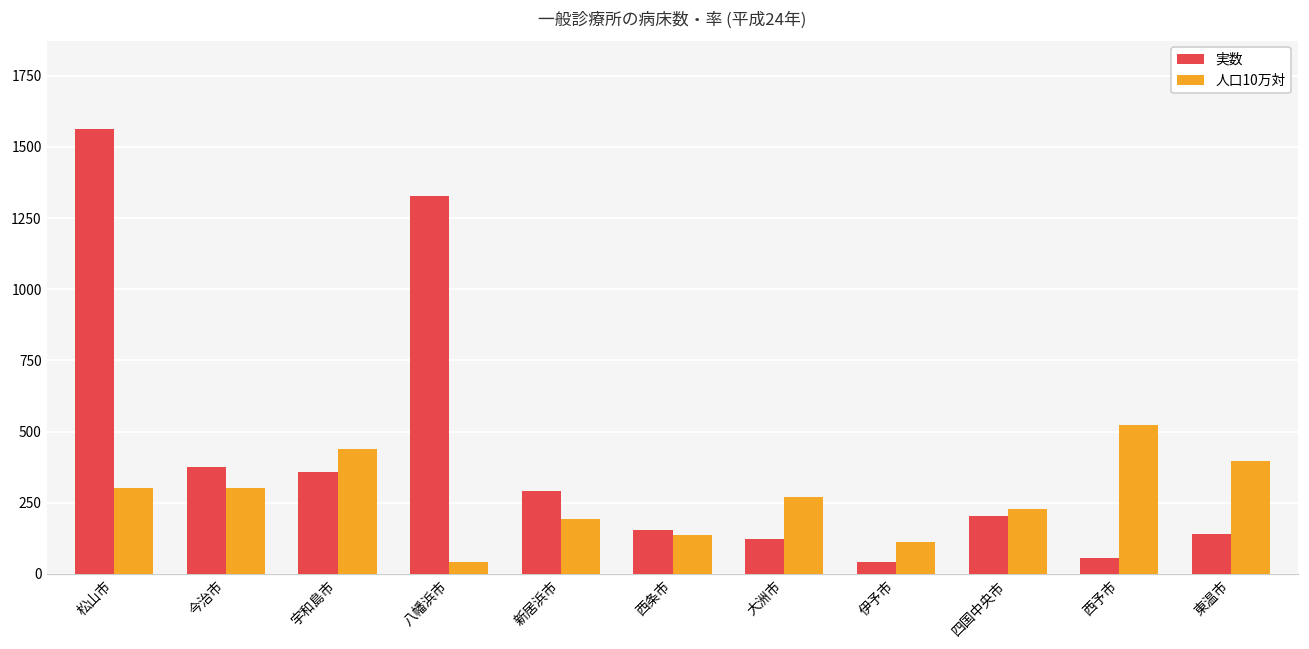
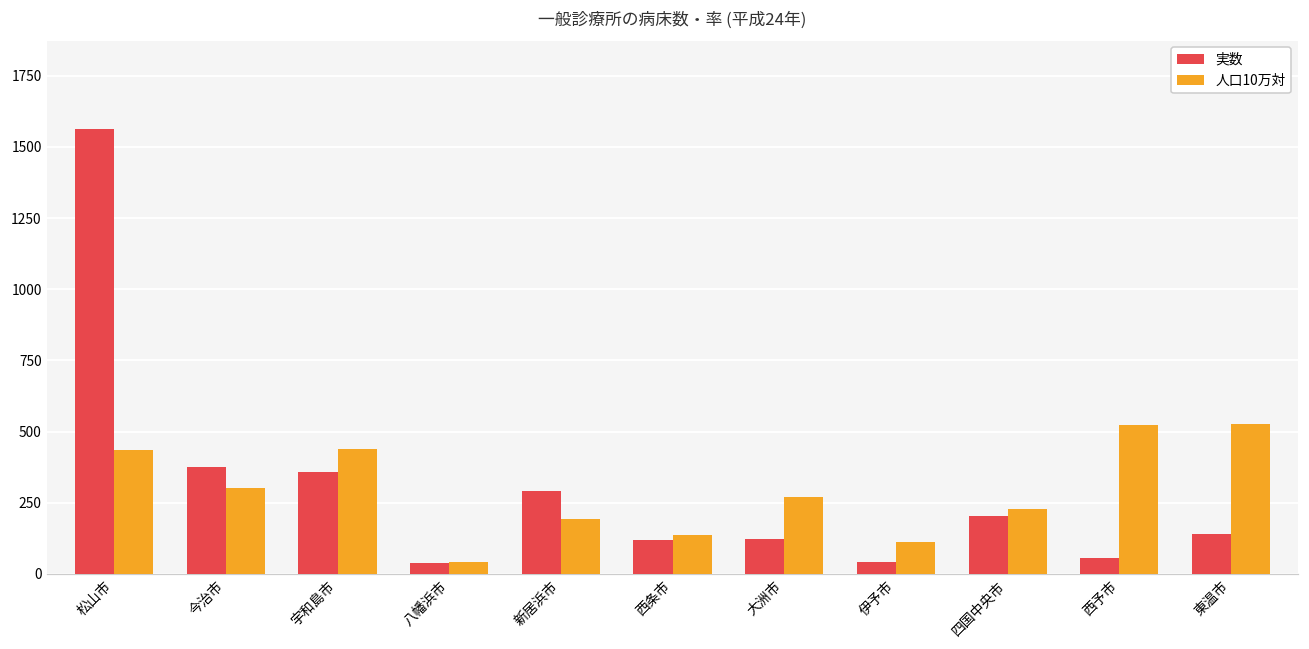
  {
    "実数": {
      "松山市": 1560,
      "今治市": 380,
      "宇和島市": 360,
-     "八幡浜市": 1330,
+     "八幡浜市": 40,
      "新居浜市": 290,
-     "西条市": 150,
+     "西条市": 120,
      "大洲市": 120,
      "伊予市": 40,
      "四国中央市": 200,
      "西予市": 60,
      "東温市": 140
    },
    "人口10万対": {
-     "松山市": 300,
+     "松山市": 440,
      "今治市": 300,
      "宇和島市": 440,
      "八幡浜市": 40,
      "新居浜市": 190,
      "西条市": 140,
      "大洲市": 270,
      "伊予市": 110,
      "四国中央市": 230,
      "西予市": 520,
-     "東温市": 400
+     "東温市": 530
    }
  }
